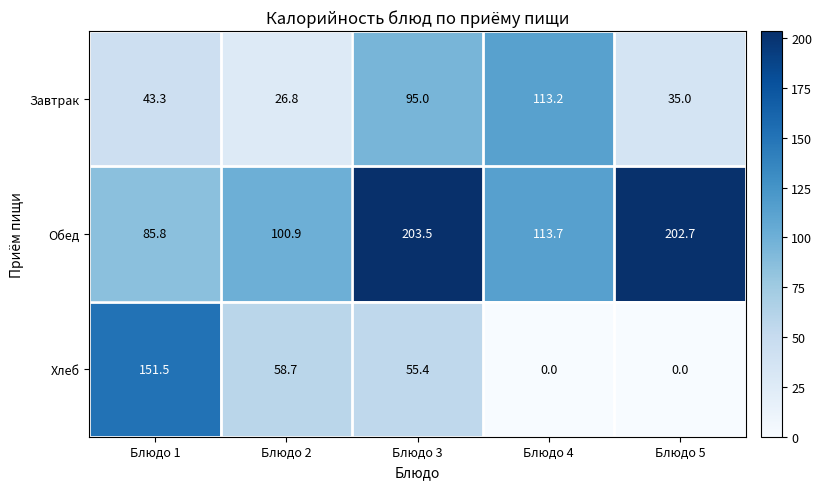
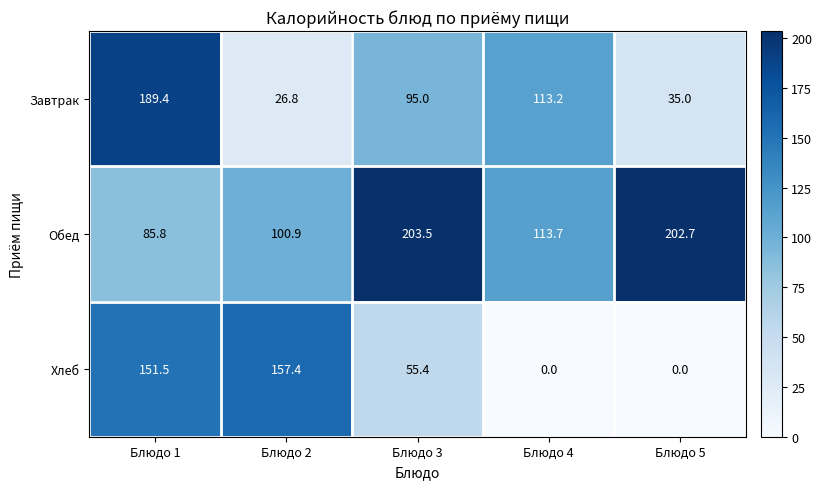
  {
    "Завтрак": {
-     "Блюдо 1": 43.3,
+     "Блюдо 1": 189.4,
      "Блюдо 2": 26.8,
      "Блюдо 3": 95.0,
      "Блюдо 4": 113.2,
      "Блюдо 5": 35.0
    },
    "Обед": {
      "Блюдо 1": 85.8,
      "Блюдо 2": 100.9,
      "Блюдо 3": 203.5,
      "Блюдо 4": 113.7,
      "Блюдо 5": 202.7
    },
    "Хлеб": {
      "Блюдо 1": 151.5,
-     "Блюдо 2": 58.7,
+     "Блюдо 2": 157.4,
      "Блюдо 3": 55.4,
      "Блюдо 4": 0.0,
      "Блюдо 5": 0.0
    }
  }
